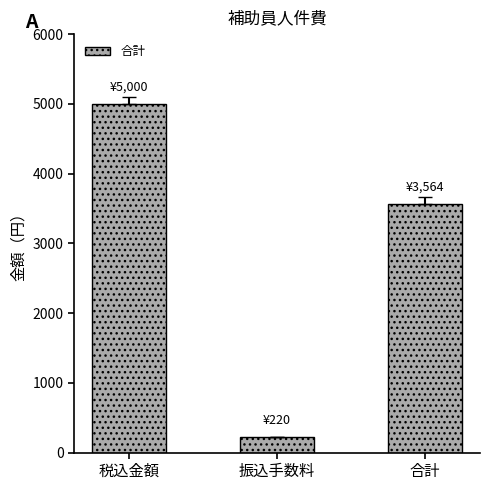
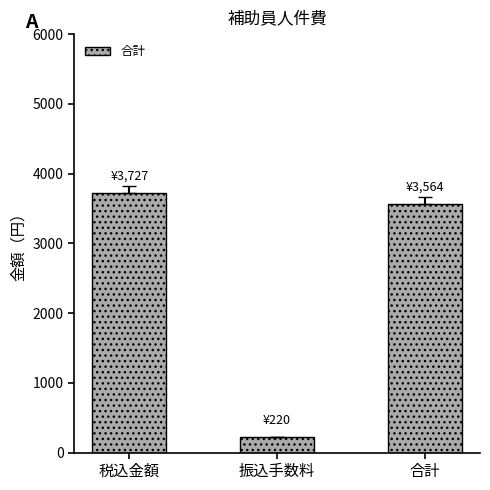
  {
    "合計": {
-     "税込金額": "¥5,000",
+     "税込金額": "¥3,727",
      "振込手数料": "¥220",
      "合計": "¥3,564"
    }
  }
